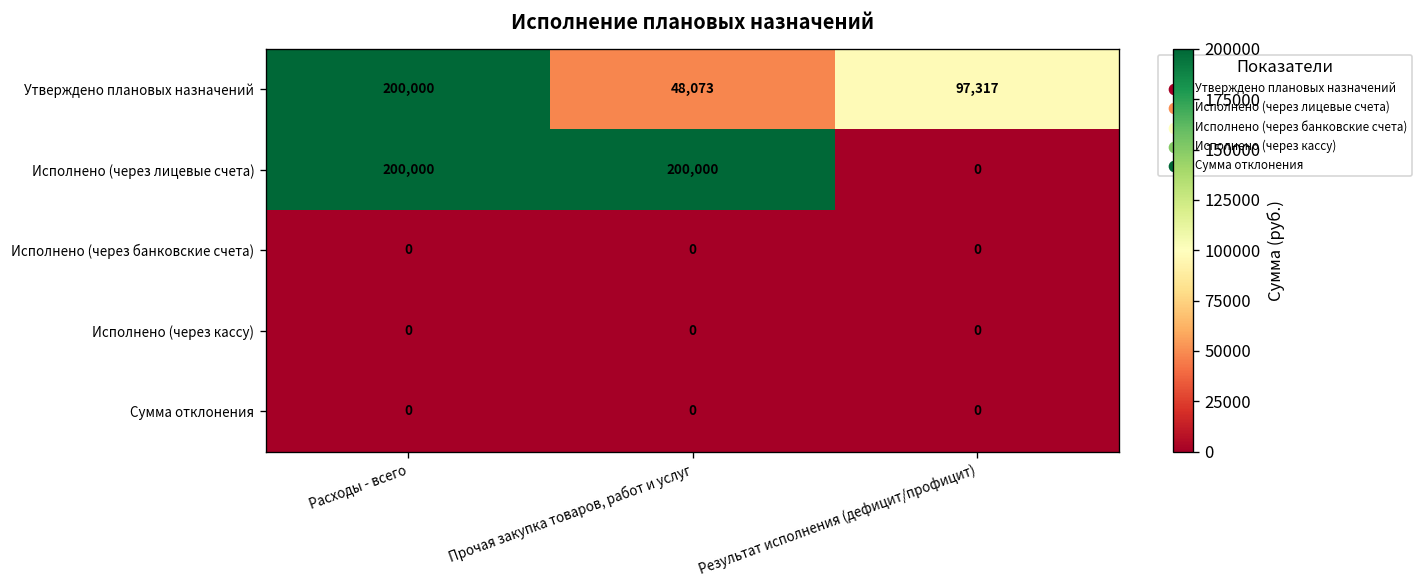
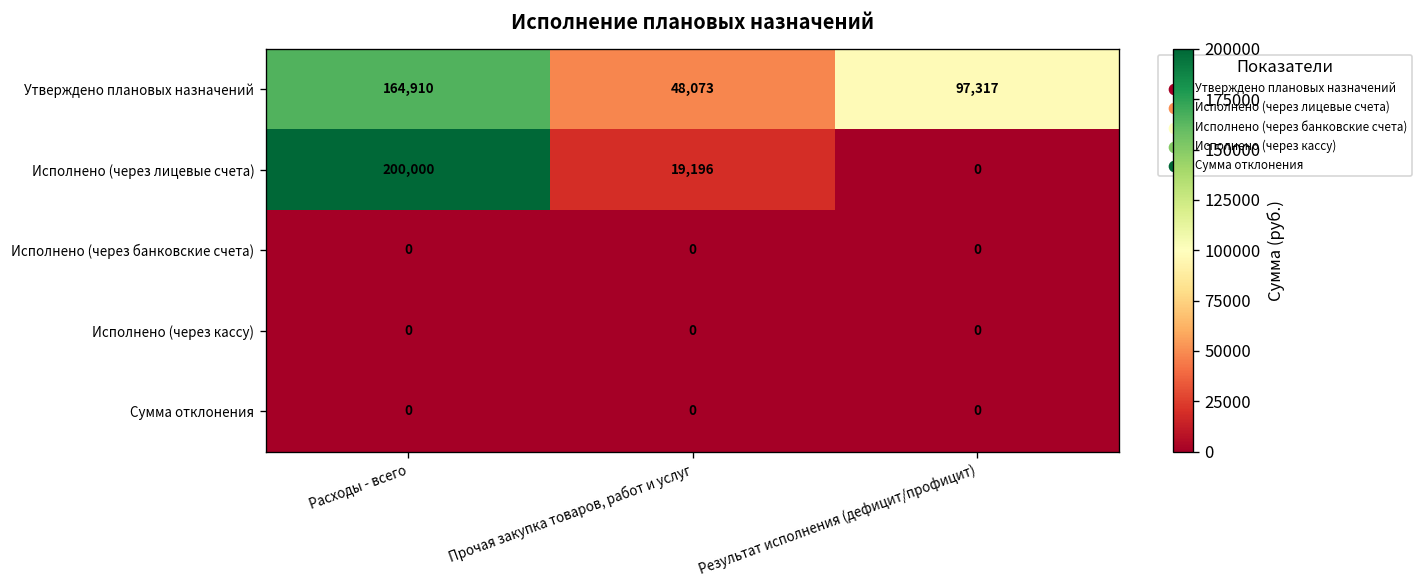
  {
    "Утверждено плановых назначений": {
-     "Расходы - всего": "200,000",
+     "Расходы - всего": "164,910",
      "Прочая закупка товаров, работ и услуг": "48,073",
      "Результат исполнения (дефицит/профицит)": "97,317"
    },
    "Исполнено (через лицевые счета)": {
      "Расходы - всего": "200,000",
-     "Прочая закупка товаров, работ и услуг": "200,000",
+     "Прочая закупка товаров, работ и услуг": "19,196",
      "Результат исполнения (дефицит/профицит)": "0"
    },
    "Исполнено (через банковские счета)": {
      "Расходы - всего": "0",
      "Прочая закупка товаров, работ и услуг": "0",
      "Результат исполнения (дефицит/профицит)": "0"
    },
    "Исполнено (через кассу)": {
      "Расходы - всего": "0",
      "Прочая закупка товаров, работ и услуг": "0",
      "Результат исполнения (дефицит/профицит)": "0"
    },
    "Сумма отклонения": {
      "Расходы - всего": "0",
      "Прочая закупка товаров, работ и услуг": "0",
      "Результат исполнения (дефицит/профицит)": "0"
    }
  }
